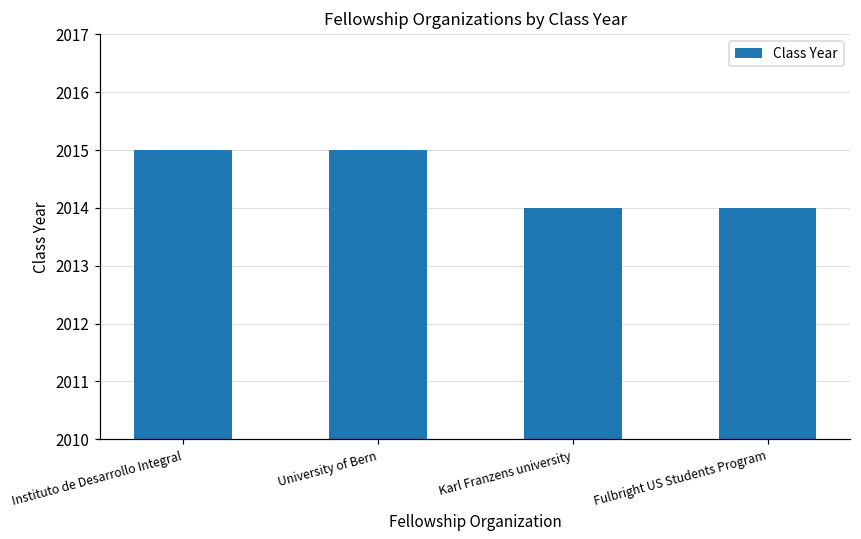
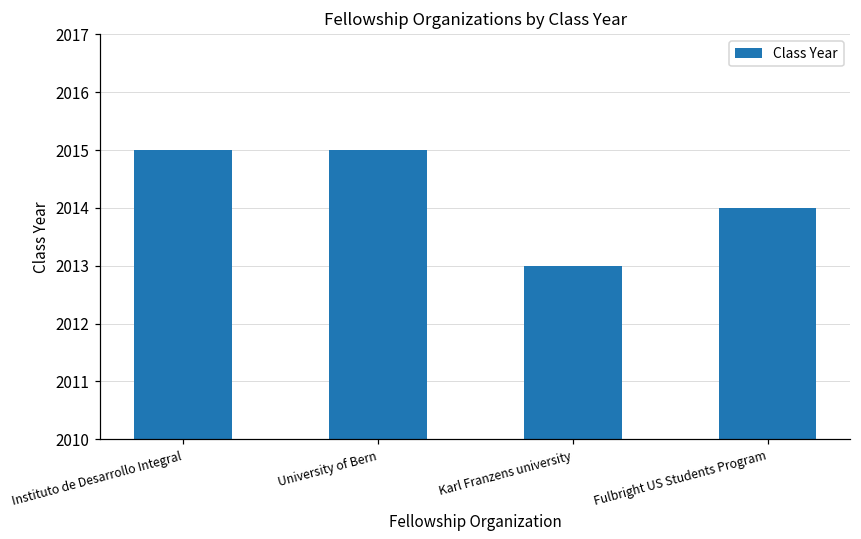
  {
    "Instituto de Desarrollo Integral": 2015,
    "University of Bern": 2015,
-   "Karl Franzens university": 2014,
+   "Karl Franzens university": 2013,
    "Fulbright US Students Program": 2014
  }
